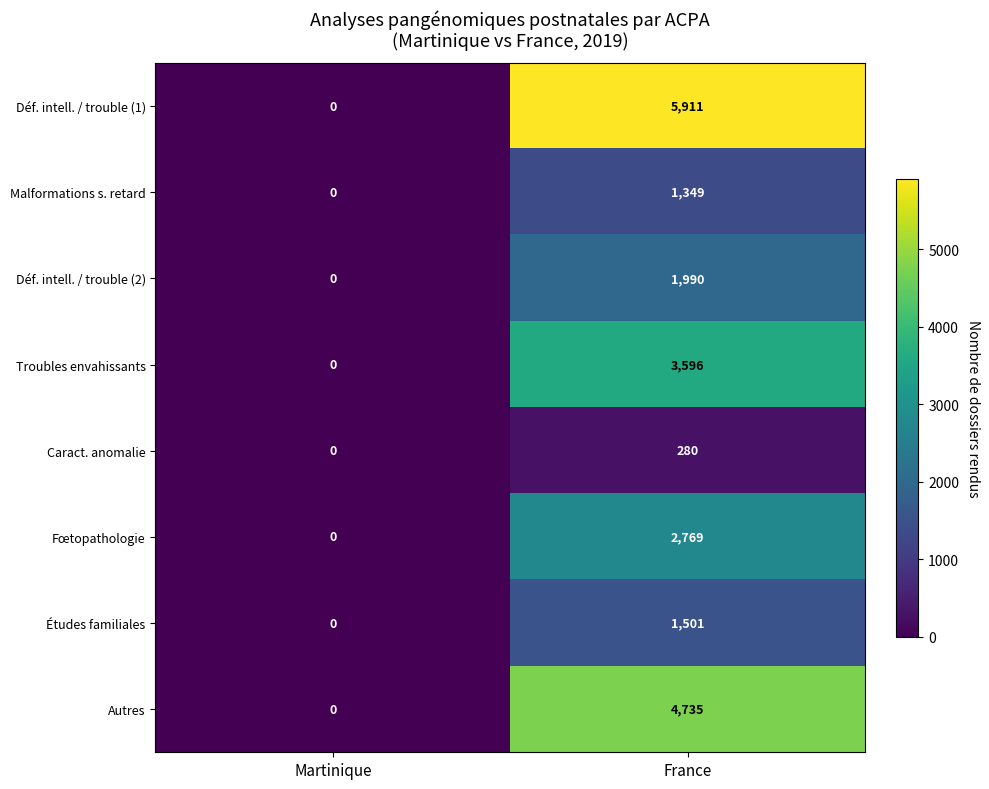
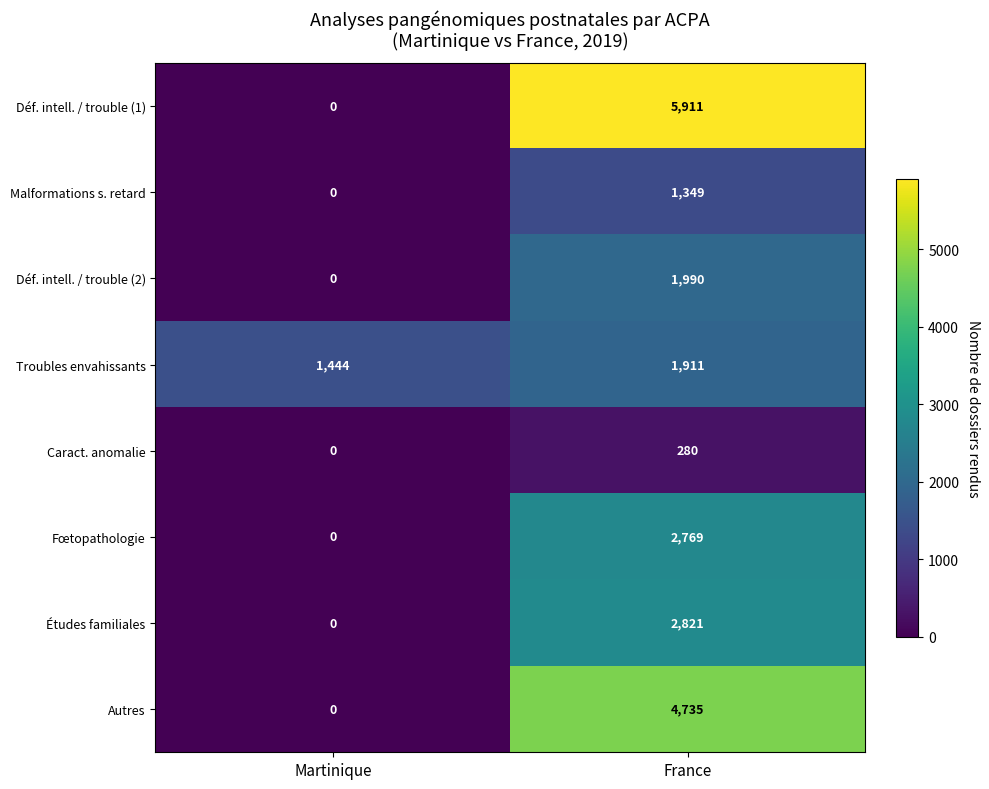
  {
    "Déf. intell. / trouble (1)": {
      "Martinique": "0",
      "France": "5,911"
    },
    "Malformations s. retard": {
      "Martinique": "0",
      "France": "1,349"
    },
    "Déf. intell. / trouble (2)": {
      "Martinique": "0",
      "France": "1,990"
    },
    "Troubles envahissants": {
-     "Martinique": "0",
-     "France": "3,596"
+     "Martinique": "1,444",
+     "France": "1,911"
    },
    "Caract. anomalie": {
      "Martinique": "0",
      "France": "280"
    },
    "Fœtopathologie": {
      "Martinique": "0",
      "France": "2,769"
    },
    "Études familiales": {
      "Martinique": "0",
-     "France": "1,501"
+     "France": "2,821"
    },
    "Autres": {
      "Martinique": "0",
      "France": "4,735"
    }
  }
